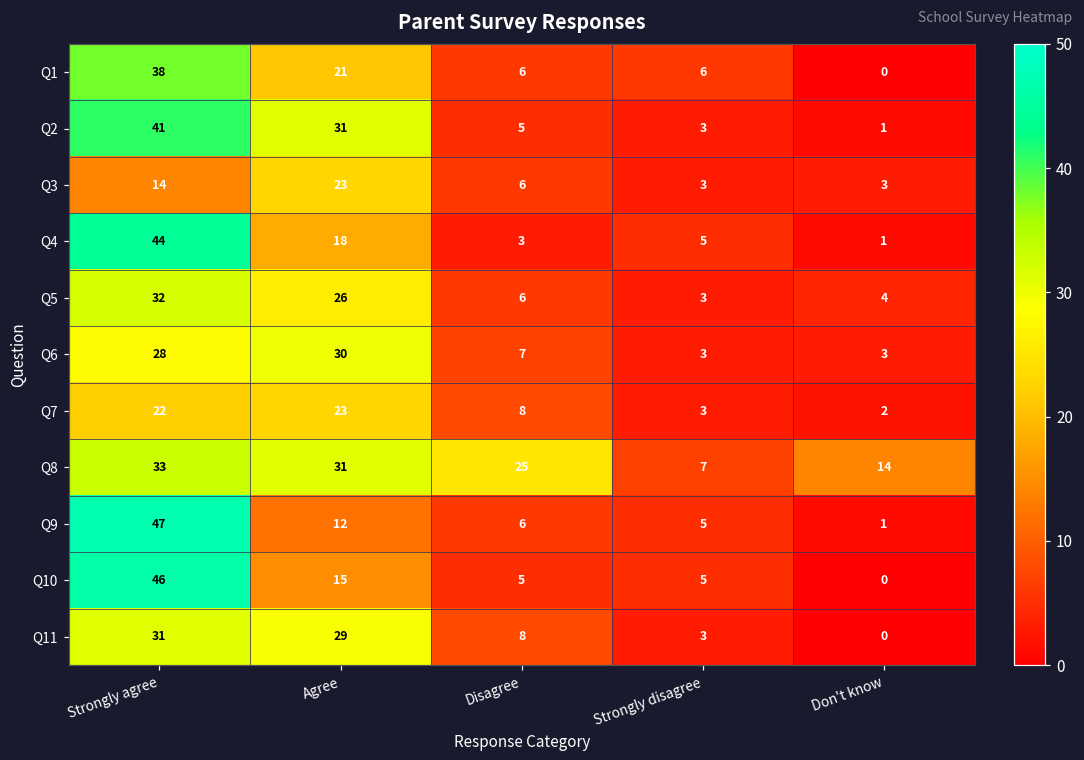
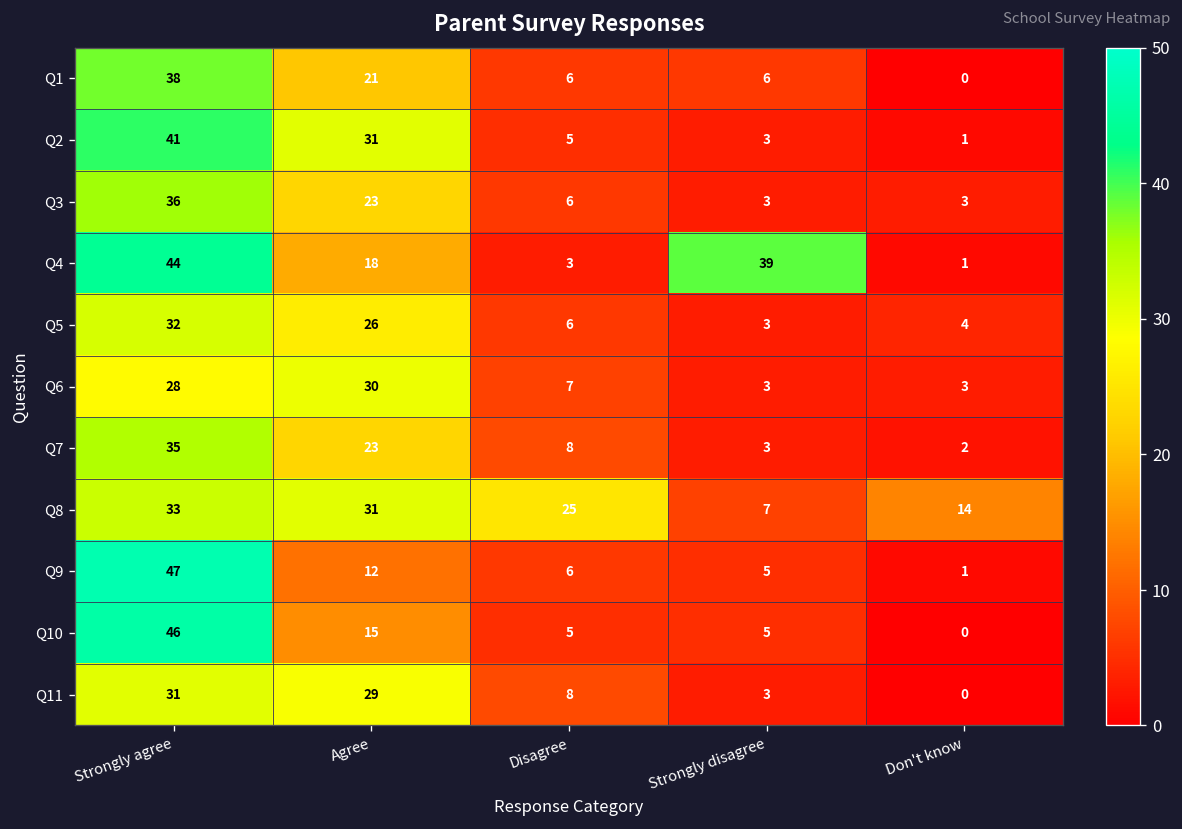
  {
    "Q1": {
      "Strongly agree": 38,
      "Agree": 21,
      "Disagree": 6,
      "Strongly disagree": 6,
      "Don't know": 0
    },
    "Q2": {
      "Strongly agree": 41,
      "Agree": 31,
      "Disagree": 5,
      "Strongly disagree": 3,
      "Don't know": 1
    },
    "Q3": {
-     "Strongly agree": 14,
+     "Strongly agree": 36,
      "Agree": 23,
      "Disagree": 6,
      "Strongly disagree": 3,
      "Don't know": 3
    },
    "Q4": {
      "Strongly agree": 44,
      "Agree": 18,
      "Disagree": 3,
-     "Strongly disagree": 5,
+     "Strongly disagree": 39,
      "Don't know": 1
    },
    "Q5": {
      "Strongly agree": 32,
      "Agree": 26,
      "Disagree": 6,
      "Strongly disagree": 3,
      "Don't know": 4
    },
    "Q6": {
      "Strongly agree": 28,
      "Agree": 30,
      "Disagree": 7,
      "Strongly disagree": 3,
      "Don't know": 3
    },
    "Q7": {
-     "Strongly agree": 22,
+     "Strongly agree": 35,
      "Agree": 23,
      "Disagree": 8,
      "Strongly disagree": 3,
      "Don't know": 2
    },
    "Q8": {
      "Strongly agree": 33,
      "Agree": 31,
      "Disagree": 25,
      "Strongly disagree": 7,
      "Don't know": 14
    },
    "Q9": {
      "Strongly agree": 47,
      "Agree": 12,
      "Disagree": 6,
      "Strongly disagree": 5,
      "Don't know": 1
    },
    "Q10": {
      "Strongly agree": 46,
      "Agree": 15,
      "Disagree": 5,
      "Strongly disagree": 5,
      "Don't know": 0
    },
    "Q11": {
      "Strongly agree": 31,
      "Agree": 29,
      "Disagree": 8,
      "Strongly disagree": 3,
      "Don't know": 0
    }
  }
